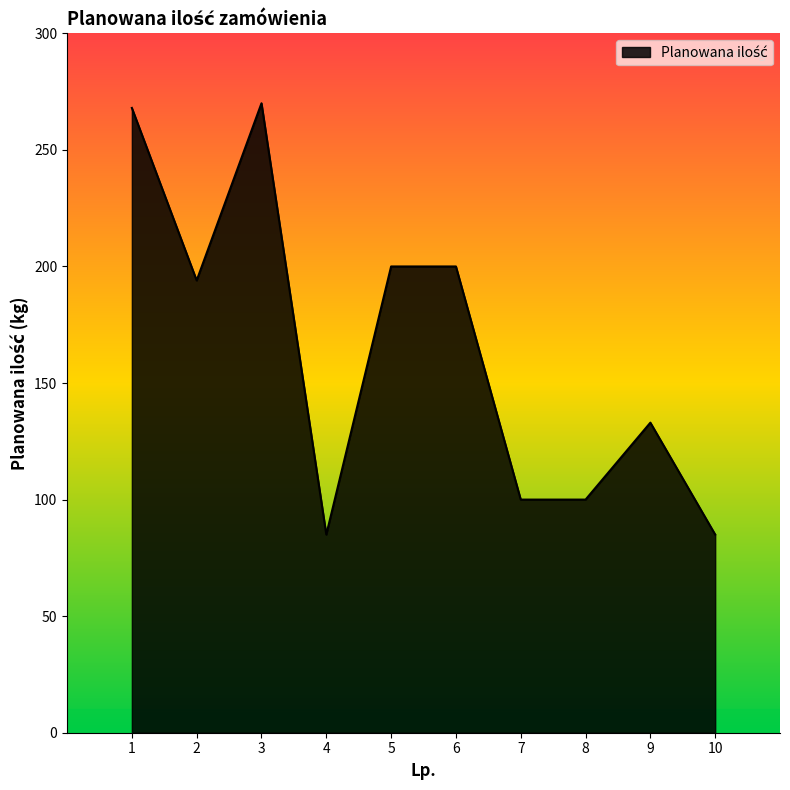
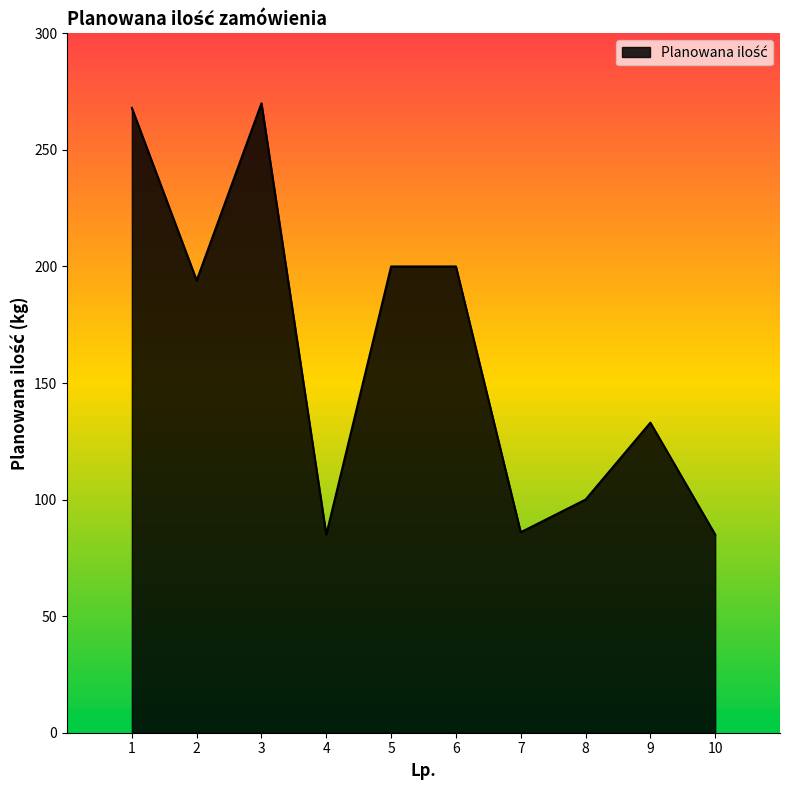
  {
    "1": 268,
    "2": 194,
    "3": 270,
    "4": 85,
    "5": 200,
    "6": 200,
-   "7": 100,
+   "7": 86,
    "8": 100,
    "9": 133,
    "10": 85
  }
